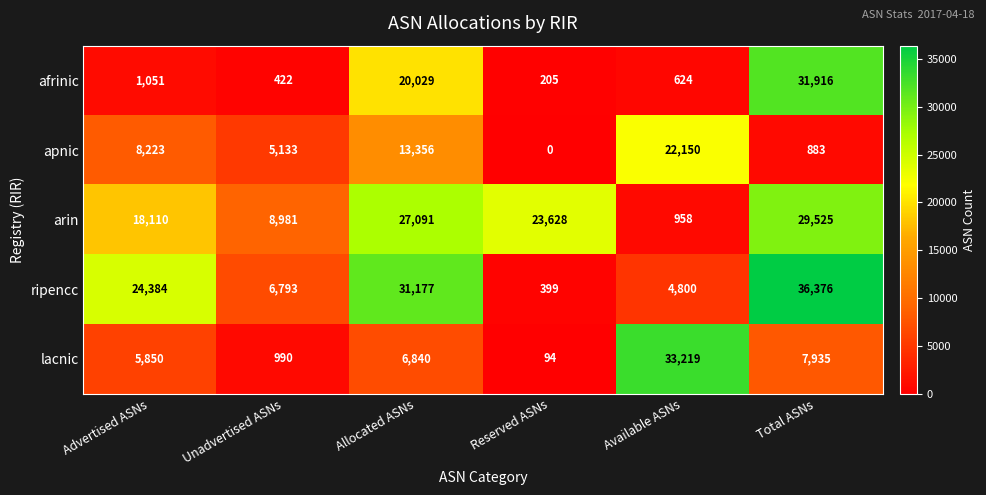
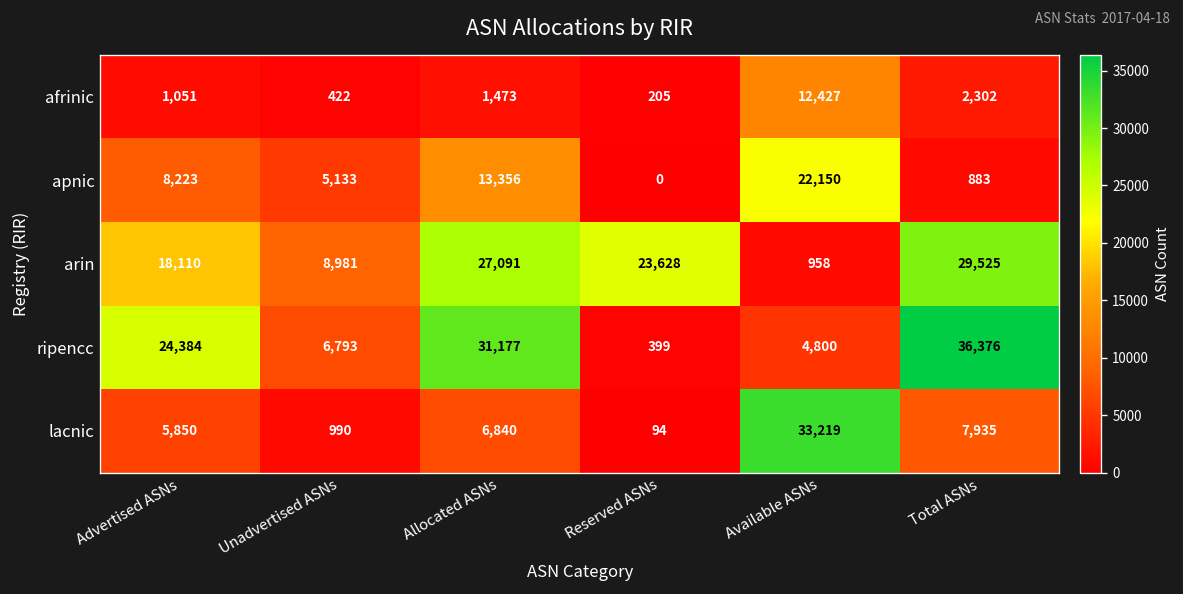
  {
    "afrinic": {
      "Advertised ASNs": "1,051",
      "Unadvertised ASNs": "422",
-     "Allocated ASNs": "20,029",
+     "Allocated ASNs": "1,473",
      "Reserved ASNs": "205",
-     "Available ASNs": "624",
-     "Total ASNs": "31,916"
+     "Available ASNs": "12,427",
+     "Total ASNs": "2,302"
    },
    "apnic": {
      "Advertised ASNs": "8,223",
      "Unadvertised ASNs": "5,133",
      "Allocated ASNs": "13,356",
      "Reserved ASNs": "0",
      "Available ASNs": "22,150",
      "Total ASNs": "883"
    },
    "arin": {
      "Advertised ASNs": "18,110",
      "Unadvertised ASNs": "8,981",
      "Allocated ASNs": "27,091",
      "Reserved ASNs": "23,628",
      "Available ASNs": "958",
      "Total ASNs": "29,525"
    },
    "ripencc": {
      "Advertised ASNs": "24,384",
      "Unadvertised ASNs": "6,793",
      "Allocated ASNs": "31,177",
      "Reserved ASNs": "399",
      "Available ASNs": "4,800",
      "Total ASNs": "36,376"
    },
    "lacnic": {
      "Advertised ASNs": "5,850",
      "Unadvertised ASNs": "990",
      "Allocated ASNs": "6,840",
      "Reserved ASNs": "94",
      "Available ASNs": "33,219",
      "Total ASNs": "7,935"
    }
  }
